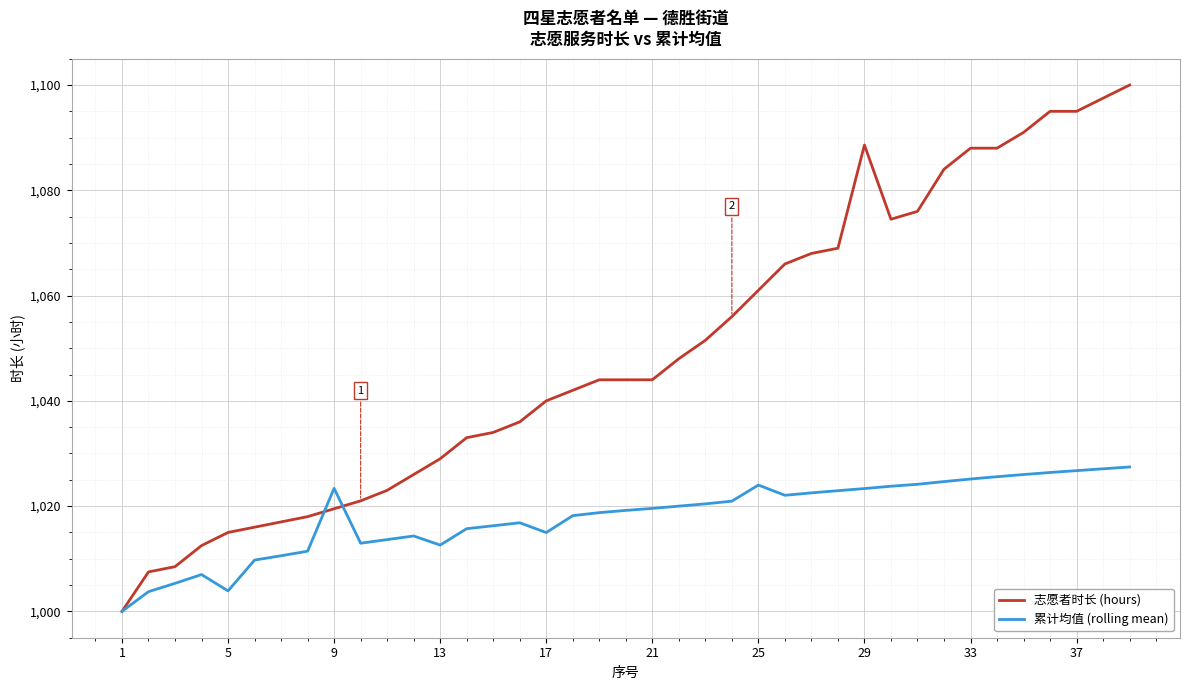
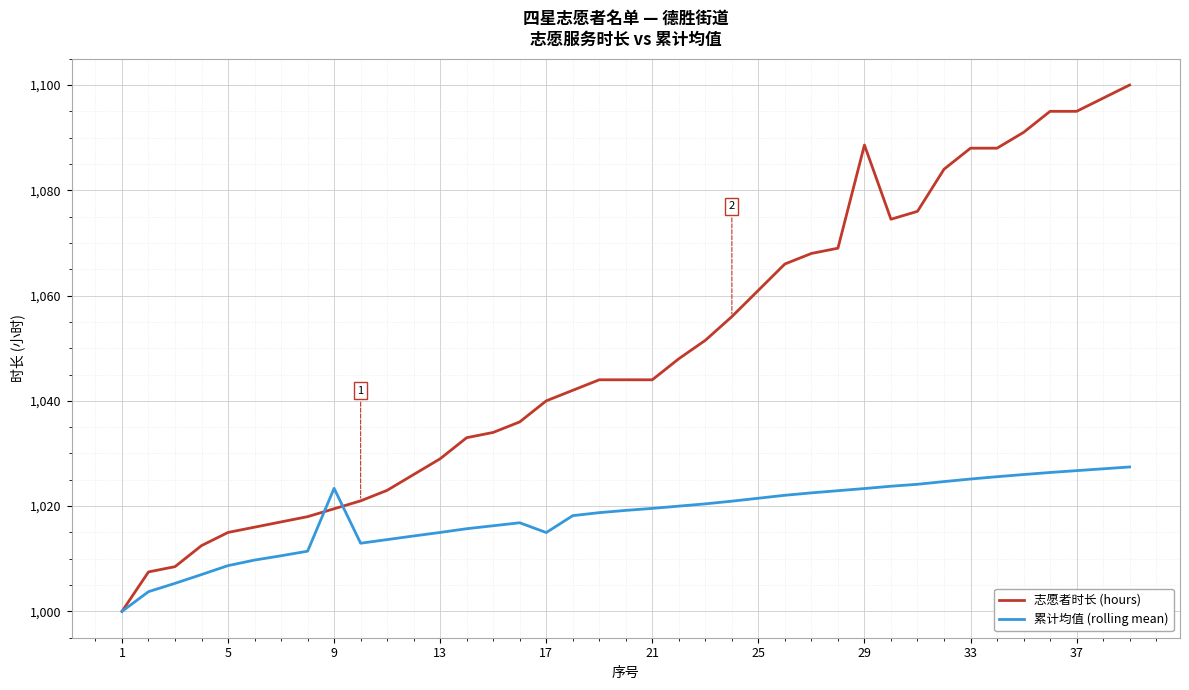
  {
    "志愿者时长 (hours)": {
      "5": "1,015",
      "9": "1,020",
      "13": "1,029",
      "17": "1,040",
      "21": "1,044",
      "25": "1,061",
      "29": "1,089",
      "33": "1,088",
      "37": "1,095"
    },
    "累计均值 (rolling mean)": {
-     "5": "1,004",
+     "5": "1,009",
      "9": "1,023",
-     "13": "1,013",
+     "13": "1,015",
      "17": "1,015",
      "21": "1,020",
-     "25": "1,024",
+     "25": "1,022",
      "29": "1,023",
      "33": "1,025",
      "37": "1,027"
    }
  }
